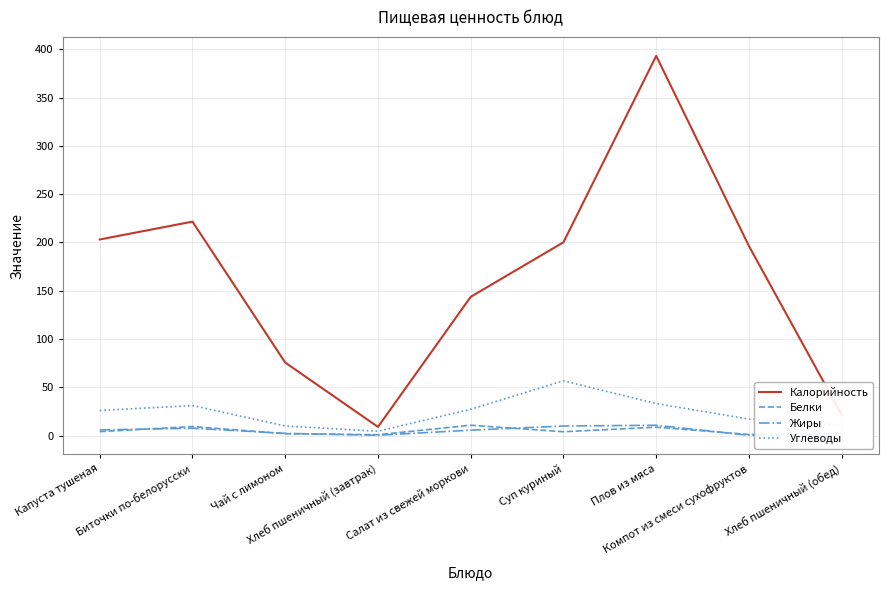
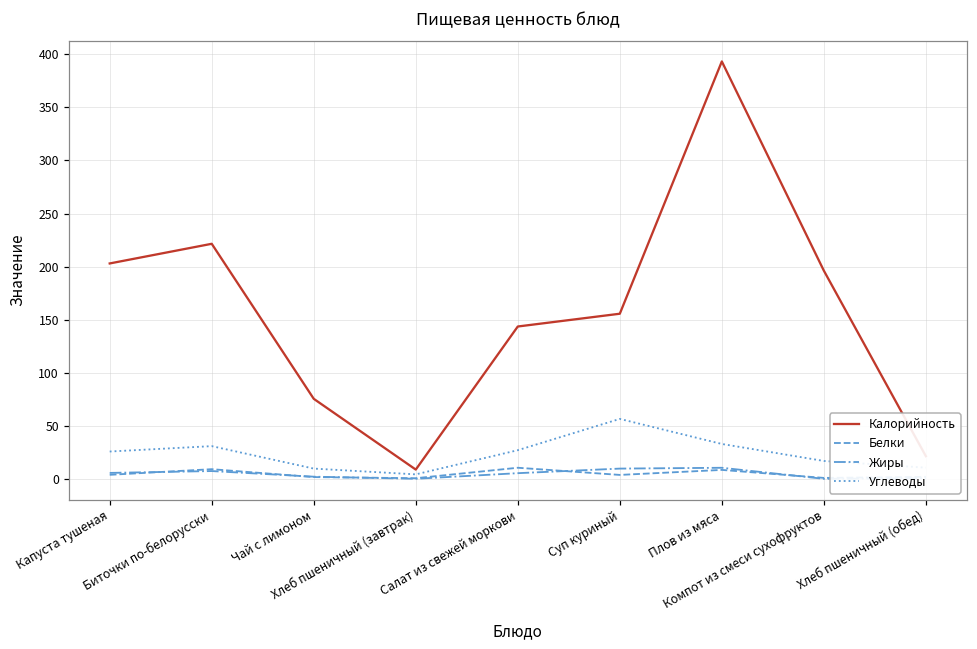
  {
    "Калорийность": {
      "Капуста тушеная": 200,
      "Биточки по-белорусски": 220,
      "Чай с лимоном": 80,
      "Хлеб пшеничный (завтрак)": 10,
      "Салат из свежей моркови": 140,
-     "Суп куриный": 200,
+     "Суп куриный": 160,
      "Плов из мяса": 390,
      "Компот из смеси сухофруктов": 200
    }
  }
